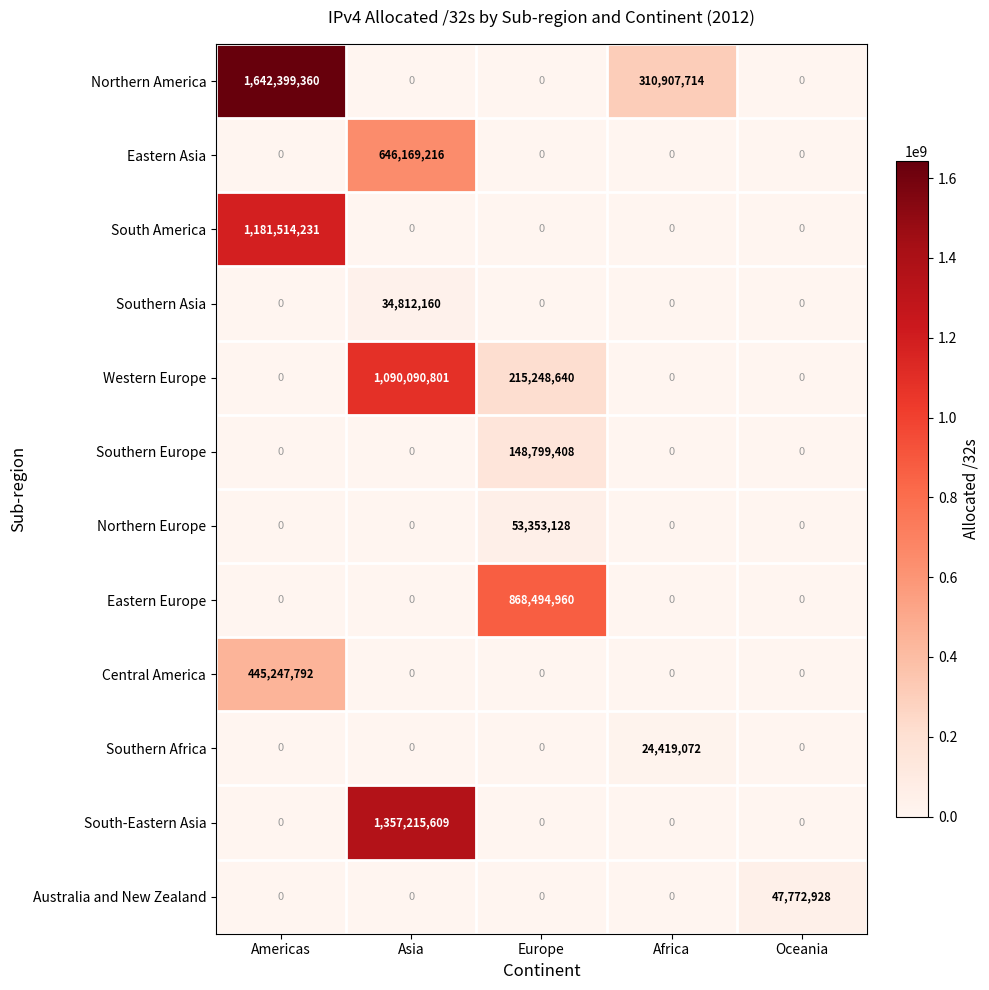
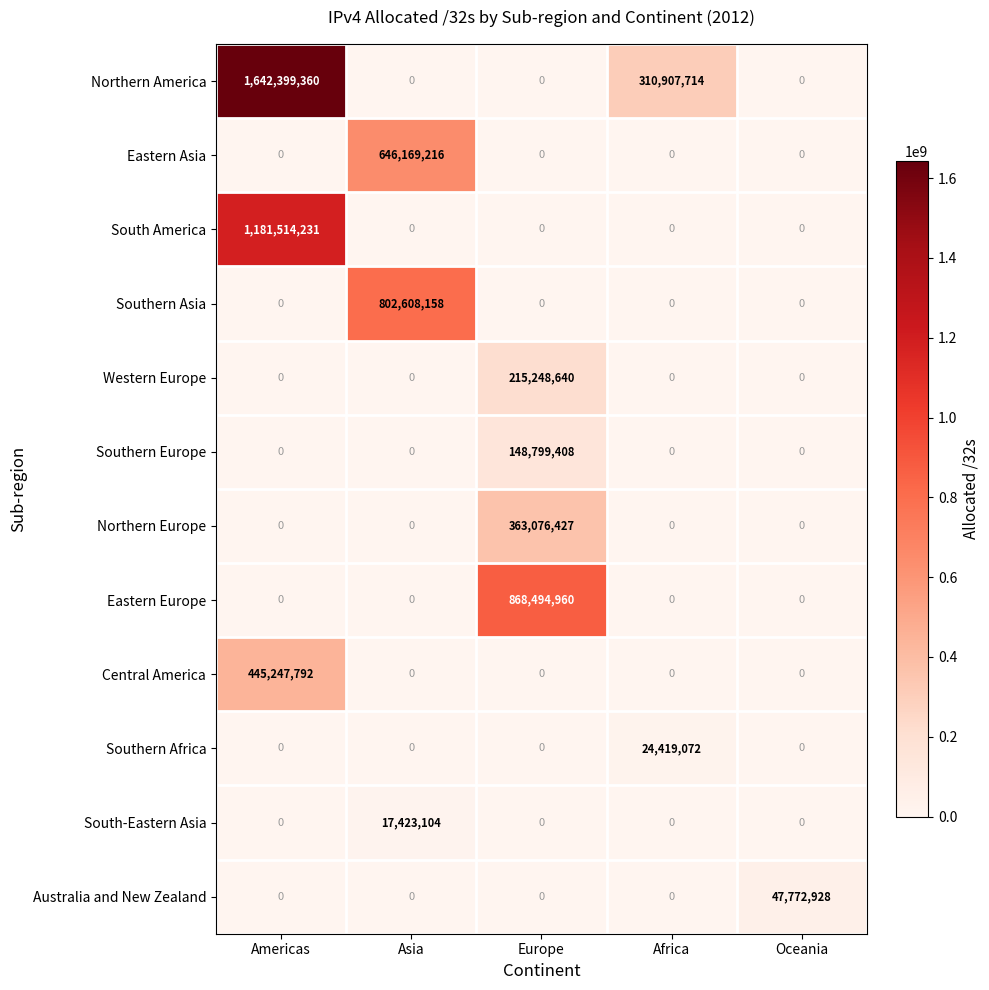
  {
    "Northern America": {
      "Americas": "1,642,399,360",
      "Asia": "0",
      "Europe": "0",
      "Africa": "310,907,714",
      "Oceania": "0"
    },
    "Eastern Asia": {
      "Americas": "0",
      "Asia": "646,169,216",
      "Europe": "0",
      "Africa": "0",
      "Oceania": "0"
    },
    "South America": {
      "Americas": "1,181,514,231",
      "Asia": "0",
      "Europe": "0",
      "Africa": "0",
      "Oceania": "0"
    },
    "Southern Asia": {
      "Americas": "0",
-     "Asia": "34,812,160",
+     "Asia": "802,608,158",
      "Europe": "0",
      "Africa": "0",
      "Oceania": "0"
    },
    "Western Europe": {
      "Americas": "0",
-     "Asia": "1,090,090,801",
+     "Asia": "0",
      "Europe": "215,248,640",
      "Africa": "0",
      "Oceania": "0"
    },
    "Southern Europe": {
      "Americas": "0",
      "Asia": "0",
      "Europe": "148,799,408",
      "Africa": "0",
      "Oceania": "0"
    },
    "Northern Europe": {
      "Americas": "0",
      "Asia": "0",
-     "Europe": "53,353,128",
+     "Europe": "363,076,427",
      "Africa": "0",
      "Oceania": "0"
    },
    "Eastern Europe": {
      "Americas": "0",
      "Asia": "0",
      "Europe": "868,494,960",
      "Africa": "0",
      "Oceania": "0"
    },
    "Central America": {
      "Americas": "445,247,792",
      "Asia": "0",
      "Europe": "0",
      "Africa": "0",
      "Oceania": "0"
    },
    "Southern Africa": {
      "Americas": "0",
      "Asia": "0",
      "Europe": "0",
      "Africa": "24,419,072",
      "Oceania": "0"
    },
    "South-Eastern Asia": {
      "Americas": "0",
-     "Asia": "1,357,215,609",
+     "Asia": "17,423,104",
      "Europe": "0",
      "Africa": "0",
      "Oceania": "0"
    },
    "Australia and New Zealand": {
      "Americas": "0",
      "Asia": "0",
      "Europe": "0",
      "Africa": "0",
      "Oceania": "47,772,928"
    }
  }
